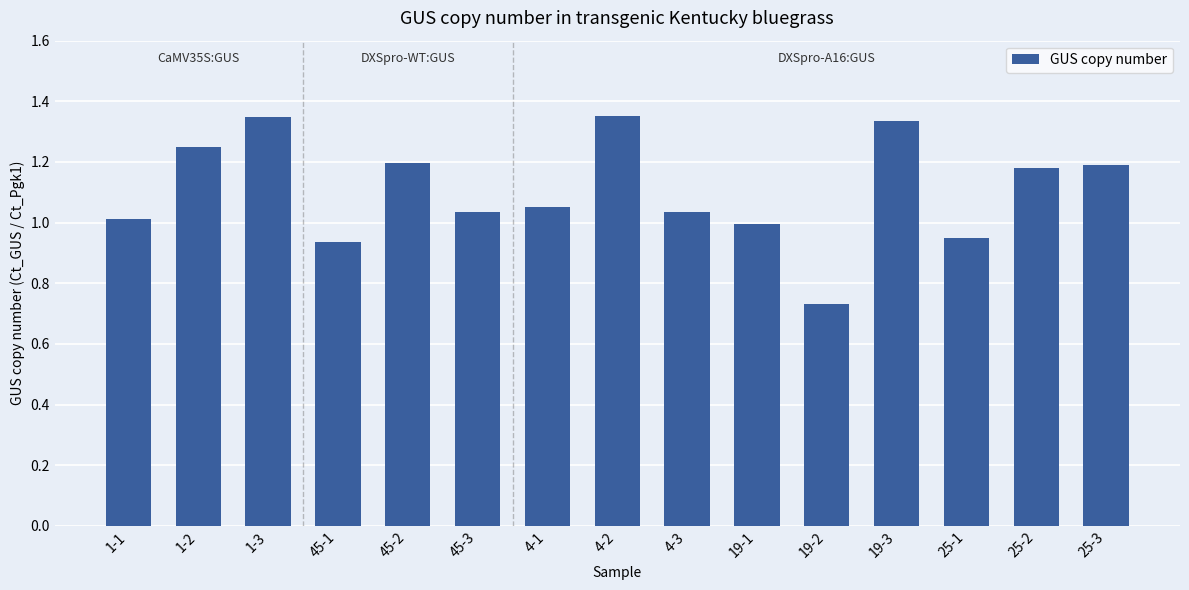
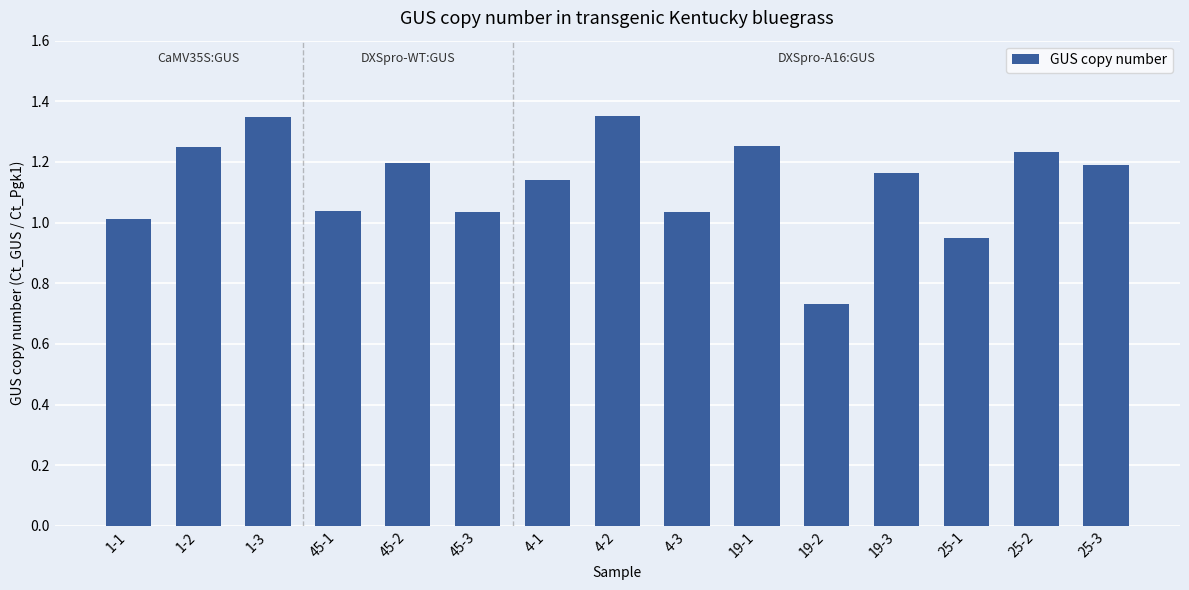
  {
    "1-1": 1.01,
    "1-2": 1.25,
    "1-3": 1.35,
-   "45-1": 0.94,
+   "45-1": 1.04,
    "45-2": 1.20,
    "45-3": 1.03,
-   "4-1": 1.05,
+   "4-1": 1.14,
    "4-2": 1.35,
    "4-3": 1.03,
-   "19-1": 1.00,
+   "19-1": 1.25,
    "19-2": 0.73,
-   "19-3": 1.33,
+   "19-3": 1.16,
    "25-1": 0.95,
-   "25-2": 1.18,
+   "25-2": 1.23,
    "25-3": 1.19
  }
